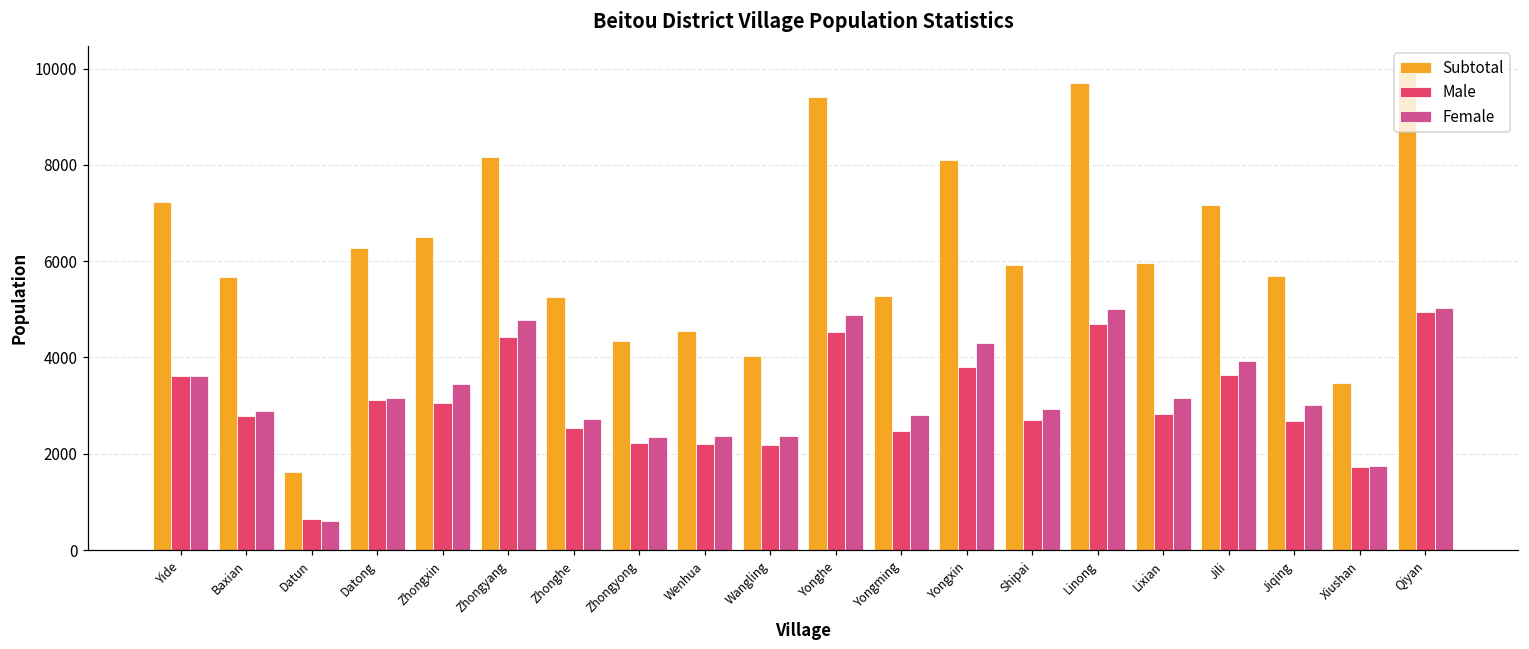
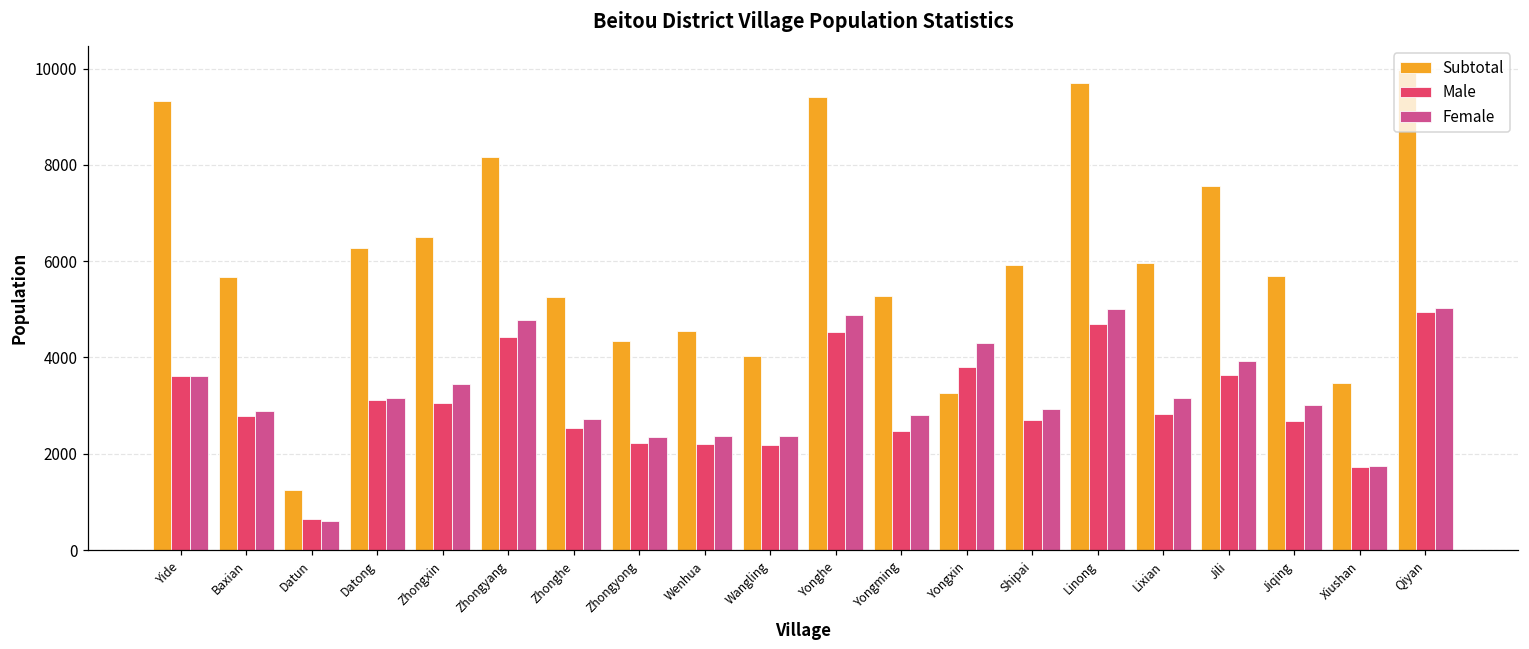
  {
    "Subtotal": {
-     "Yide": 7200,
+     "Yide": 9300,
      "Baxian": 5700,
-     "Datun": 1600,
+     "Datun": 1300,
      "Datong": 6300,
      "Zhongxin": 6500,
      "Zhongyang": 8200,
      "Zhonghe": 5300,
      "Zhongyong": 4300,
      "Wenhua": 4600,
      "Wangling": 4000,
      "Yonghe": 9400,
      "Yongming": 5300,
-     "Yongxin": 8100,
+     "Yongxin": 3300,
      "Shipai": 5900,
      "Linong": 9700,
      "Lixian": 6000,
-     "Jili": 7200,
+     "Jili": 7600,
      "Jiqing": 5700,
      "Xiushan": 3500
    }
  }
